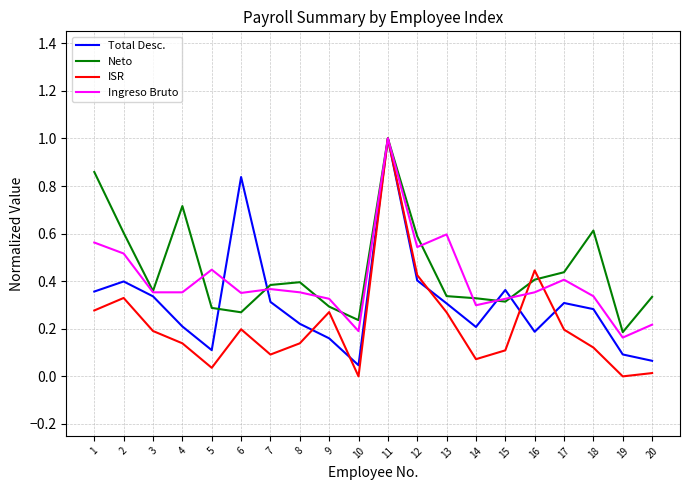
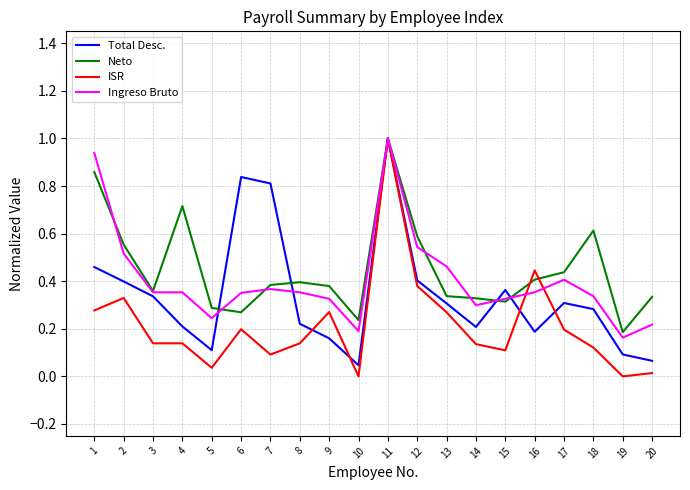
  {
    "Total Desc.": {
-     "1": 0.36,
+     "1": 0.46,
      "2": 0.40,
      "3": 0.34,
      "4": 0.21,
      "5": 0.11,
      "6": 0.84,
-     "7": 0.31,
+     "7": 0.81,
      "8": 0.22,
      "9": 0.16,
      "10": 0.05,
      "12": 0.40,
      "13": 0.31,
      "14": 0.21,
      "15": 0.36,
      "16": 0.19,
      "17": 0.31,
      "18": 0.28,
      "19": 0.09,
      "20": 0.07
    },
    "Neto": {
      "1": 0.86,
-     "2": 0.60,
+     "2": 0.55,
      "4": 0.72,
      "5": 0.29,
      "6": 0.27,
      "7": 0.38,
      "8": 0.40,
-     "9": 0.29,
+     "9": 0.38,
      "10": 0.24,
      "12": 0.59,
      "13": 0.34,
      "14": 0.33,
      "15": 0.31,
      "16": 0.41,
      "17": 0.44,
      "18": 0.61,
      "19": 0.19,
      "20": 0.33
    },
    "ISR": {
      "1": 0.28,
      "2": 0.33,
-     "3": 0.19,
+     "3": 0.14,
      "4": 0.14,
      "5": 0.04,
      "6": 0.20,
      "7": 0.09,
      "8": 0.14,
      "9": 0.27,
      "10": 0.00,
-     "12": 0.43,
+     "12": 0.38,
      "13": 0.27,
-     "14": 0.07,
+     "14": 0.14,
      "15": 0.11,
      "16": 0.45,
      "17": 0.20,
      "18": 0.12,
      "19": 0.00,
      "20": 0.01
    },
    "Ingreso Bruto": {
-     "1": 0.56,
+     "1": 0.94,
      "2": 0.52,
      "4": 0.35,
-     "5": 0.45,
+     "5": 0.24,
      "6": 0.35,
      "7": 0.37,
      "8": 0.35,
      "9": 0.33,
      "10": 0.19,
      "12": 0.54,
-     "13": 0.60,
+     "13": 0.46,
      "14": 0.30,
      "15": 0.33,
      "16": 0.35,
      "17": 0.41,
      "18": 0.34,
      "19": 0.16,
      "20": 0.22
    }
  }
